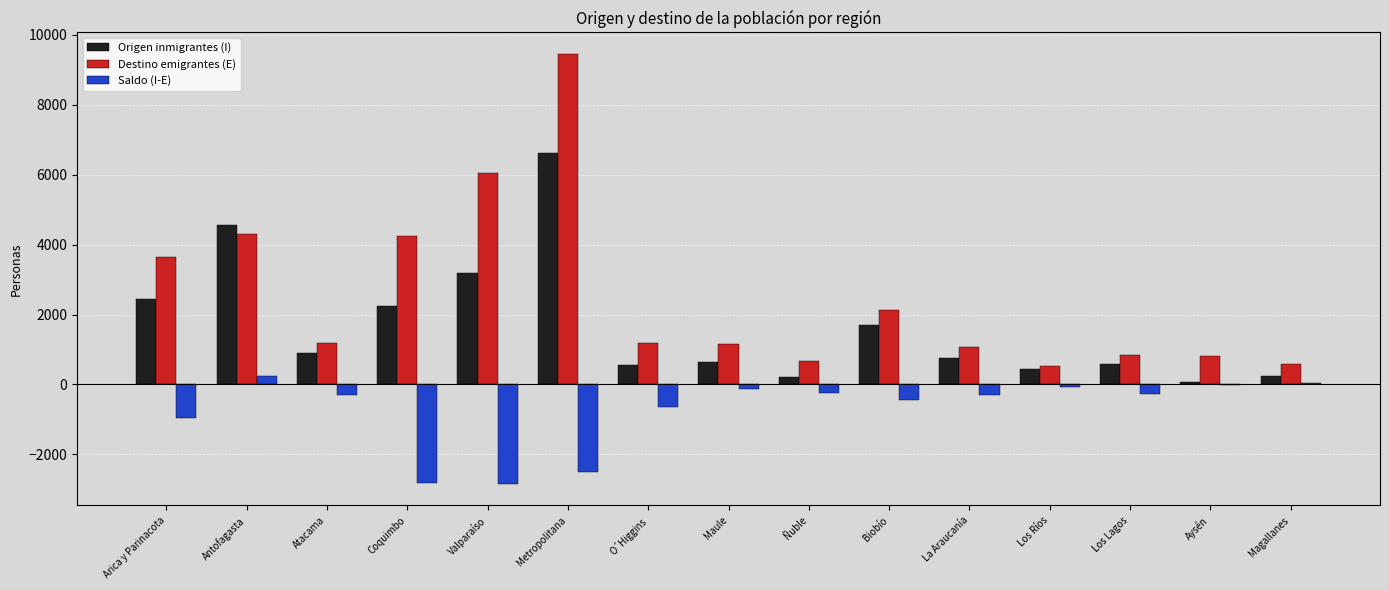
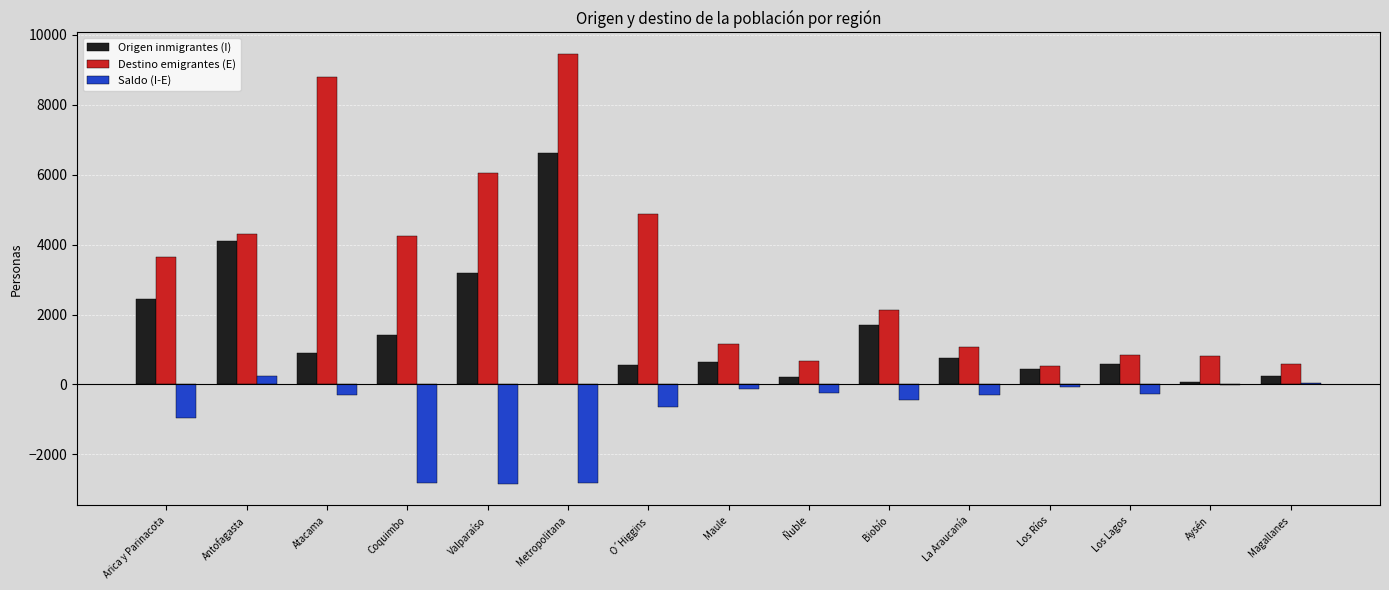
  {
    "Origen inmigrantes (I)": {
      "Arica y Parinacota": 2400,
-     "Antofagasta": 4600,
+     "Antofagasta": 4100,
      "Atacama": 900,
-     "Coquimbo": 2300,
+     "Coquimbo": 1400,
      "Valparaíso": 3200,
      "Metropolitana": 6600,
      "O´Higgins": 600,
      "Maule": 600,
      "Ñuble": 200,
      "Biobío": 1700,
      "La Araucanía": 800,
      "Los Ríos": 400,
      "Los Lagos": 600,
      "Aysén": 100,
      "Magallanes": 200
    },
    "Destino emigrantes (E)": {
      "Arica y Parinacota": 3600,
      "Antofagasta": 4300,
-     "Atacama": 1200,
+     "Atacama": 8800,
      "Coquimbo": 4200,
      "Valparaíso": 6000,
      "Metropolitana": 9500,
-     "O´Higgins": 1200,
+     "O´Higgins": 4900,
      "Maule": 1100,
      "Ñuble": 700,
      "Biobío": 2100,
      "La Araucanía": 1100,
      "Los Ríos": 500,
      "Los Lagos": 800,
      "Aysén": 800,
      "Magallanes": 600
    },
    "Saldo (I-E)": {
      "Arica y Parinacota": -1000,
      "Antofagasta": 200,
      "Atacama": -300,
      "Coquimbo": -2800,
      "Valparaíso": -2800,
-     "Metropolitana": -2500,
+     "Metropolitana": -2800,
      "O´Higgins": -600,
      "Maule": -100,
      "Ñuble": -200,
      "Biobío": -400,
      "La Araucanía": -300,
      "Los Ríos": -100,
      "Los Lagos": -300
    }
  }
